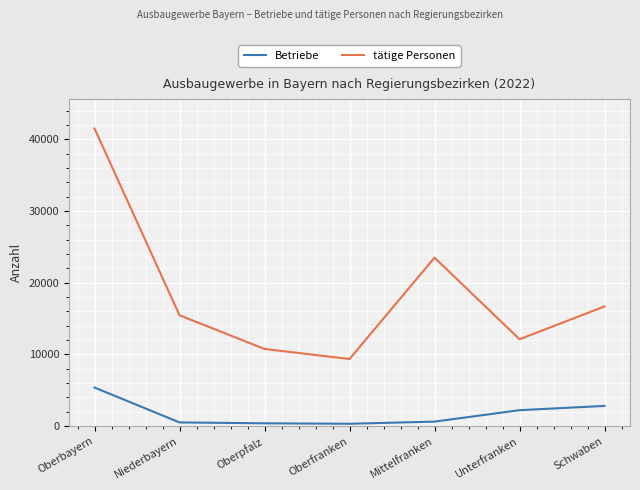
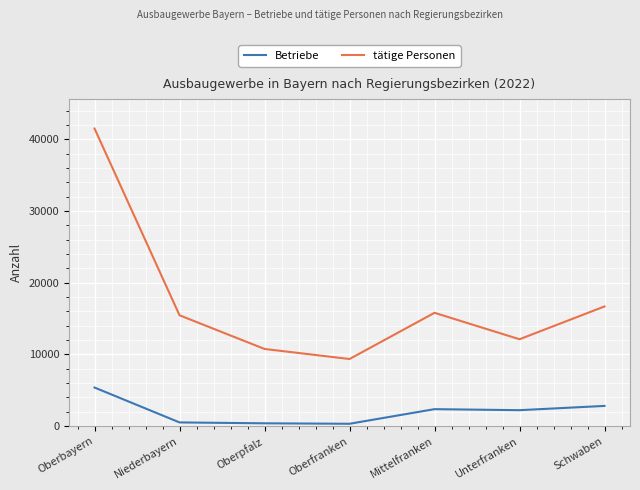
  {
    "Betriebe": {
      "Oberbayern": 5000,
      "Niederbayern": 1000,
      "Oberpfalz": 0,
      "Oberfranken": 0,
-     "Mittelfranken": 1000,
+     "Mittelfranken": 2000,
      "Unterfranken": 2000,
      "Schwaben": 3000
    },
    "tätige Personen": {
      "Oberbayern": 42000,
      "Niederbayern": 15000,
      "Oberpfalz": 11000,
      "Oberfranken": 9000,
-     "Mittelfranken": 24000,
+     "Mittelfranken": 16000,
      "Unterfranken": 12000,
      "Schwaben": 17000
    }
  }
